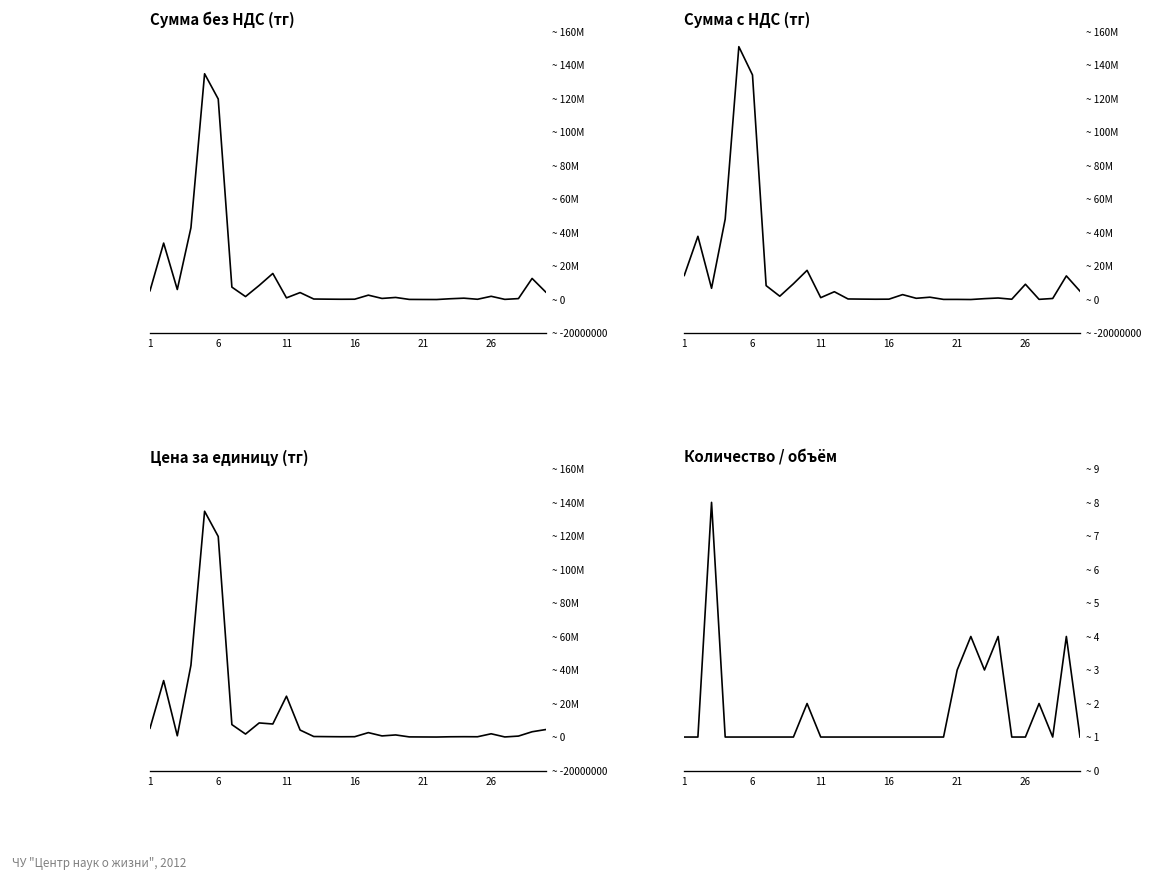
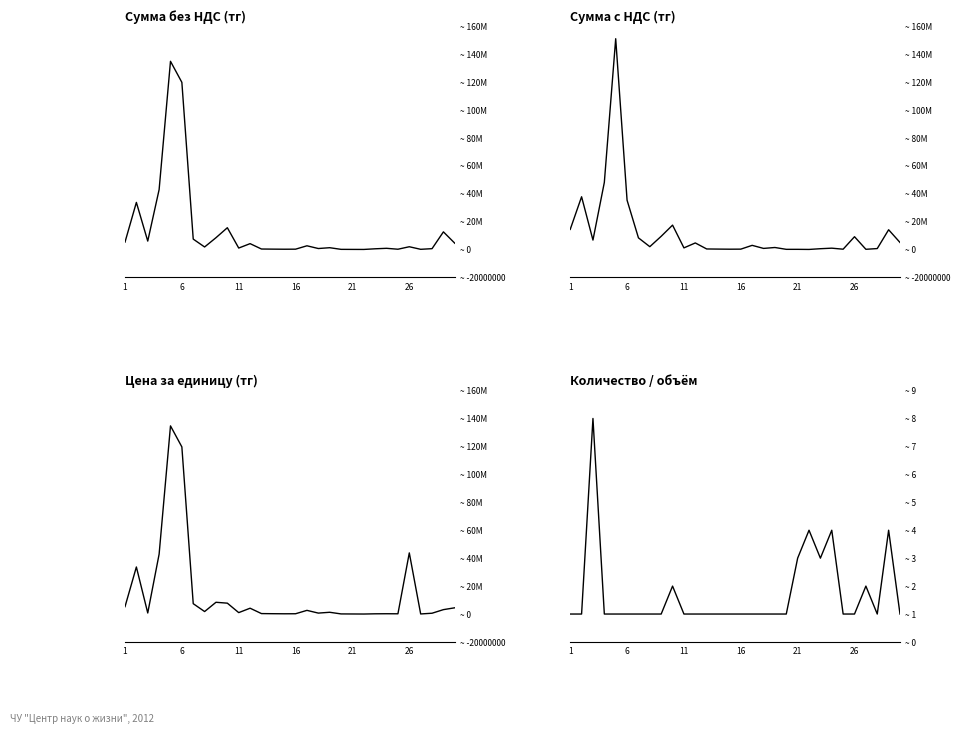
  {
    "Сумма без НДС (тг)": {
      "1": "~ 5000000",
      "6": "~ 120000000",
      "11": "~ 1000000",
      "16": "~ 0",
      "21": "~ 0",
      "26": "~ 2000000"
    },
    "Сумма с НДС (тг)": {
      "1": "~ 14000000",
-     "6": "~ 134000000",
+     "6": "~ 35000000",
      "11": "~ 1000000",
      "16": "~ 0",
      "21": "~ 0",
      "26": "~ 9000000"
    },
    "Цена за единицу (тг)": {
      "1": "~ 5000000",
      "6": "~ 120000000",
-     "11": "~ 24000000",
+     "11": "~ 1000000",
      "16": "~ 0",
      "21": "~ 0",
-     "26": "~ 2000000"
+     "26": "~ 44000000"
    },
    "Количество / объём": {
      "1": "~ 1.0",
      "6": "~ 1.0",
      "11": "~ 1.0",
      "16": "~ 1.0",
      "21": "~ 3.0",
      "26": "~ 1.0"
    }
  }
